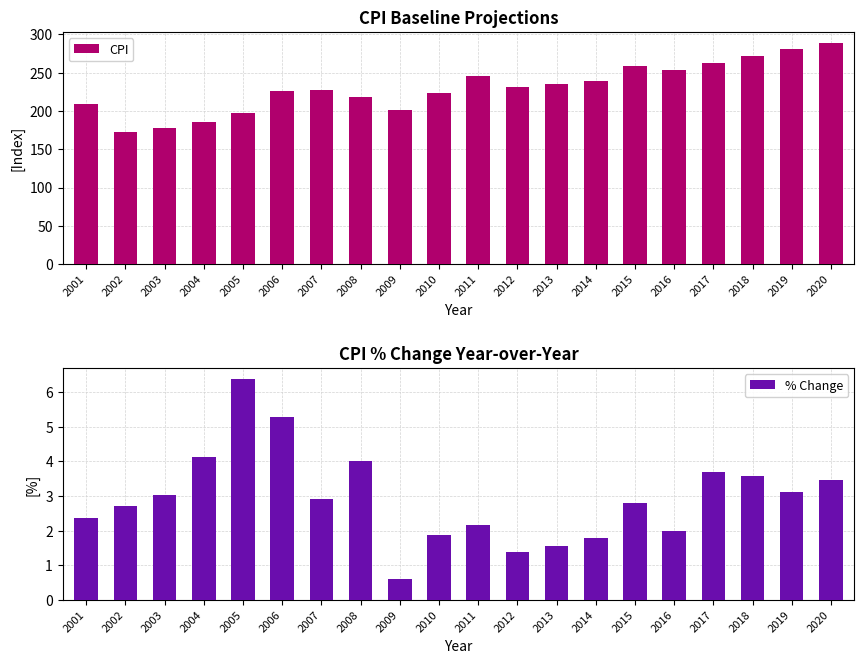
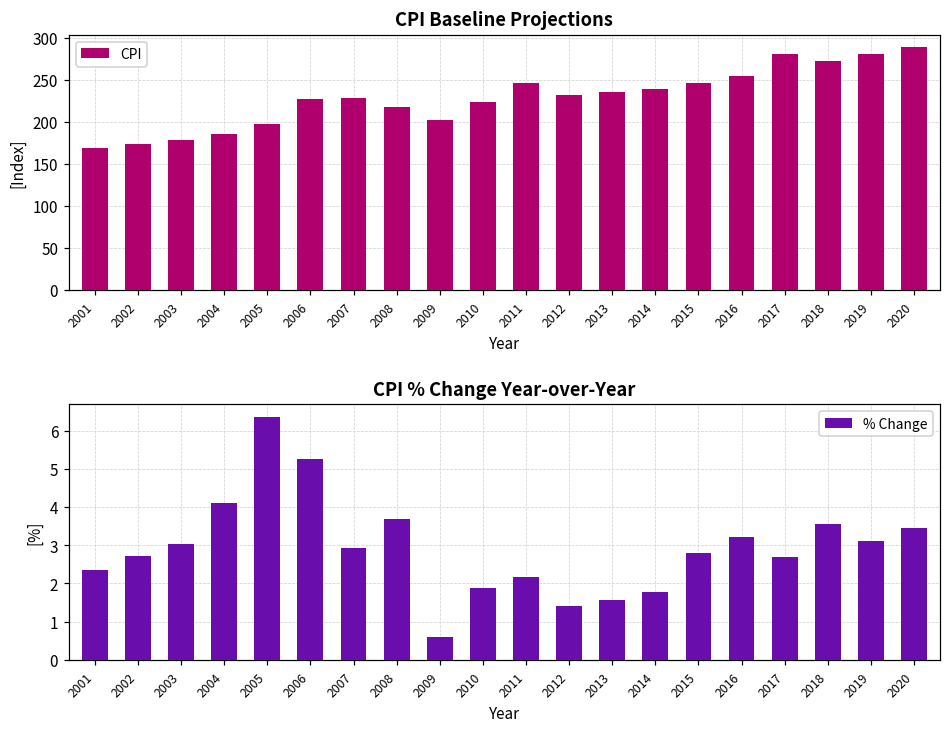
  {
    "CPI Baseline Projections": {
-     "2001": 210,
+     "2001": 170,
      "2002": 170,
      "2003": 180,
      "2004": 190,
      "2005": 200,
      "2006": 230,
      "2007": 230,
      "2008": 220,
      "2009": 200,
      "2010": 220,
      "2011": 250,
      "2012": 230,
      "2013": 230,
      "2014": 240,
-     "2015": 260,
+     "2015": 250,
      "2016": 250,
-     "2017": 260,
+     "2017": 280,
      "2018": 270,
      "2019": 280,
      "2020": 290
    },
    "CPI % Change Year-over-Year": {
      "2001": 2.4,
      "2002": 2.7,
      "2003": 3.0,
      "2004": 4.1,
      "2005": 6.4,
      "2006": 5.3,
      "2007": 2.9,
-     "2008": 4.0,
+     "2008": 3.7,
      "2009": 0.6,
      "2010": 1.9,
      "2011": 2.2,
      "2012": 1.4,
      "2013": 1.6,
      "2014": 1.8,
      "2015": 2.8,
-     "2016": 2.0,
-     "2017": 3.7,
+     "2016": 3.2,
+     "2017": 2.7,
      "2018": 3.6,
      "2019": 3.1,
      "2020": 3.5
    }
  }
